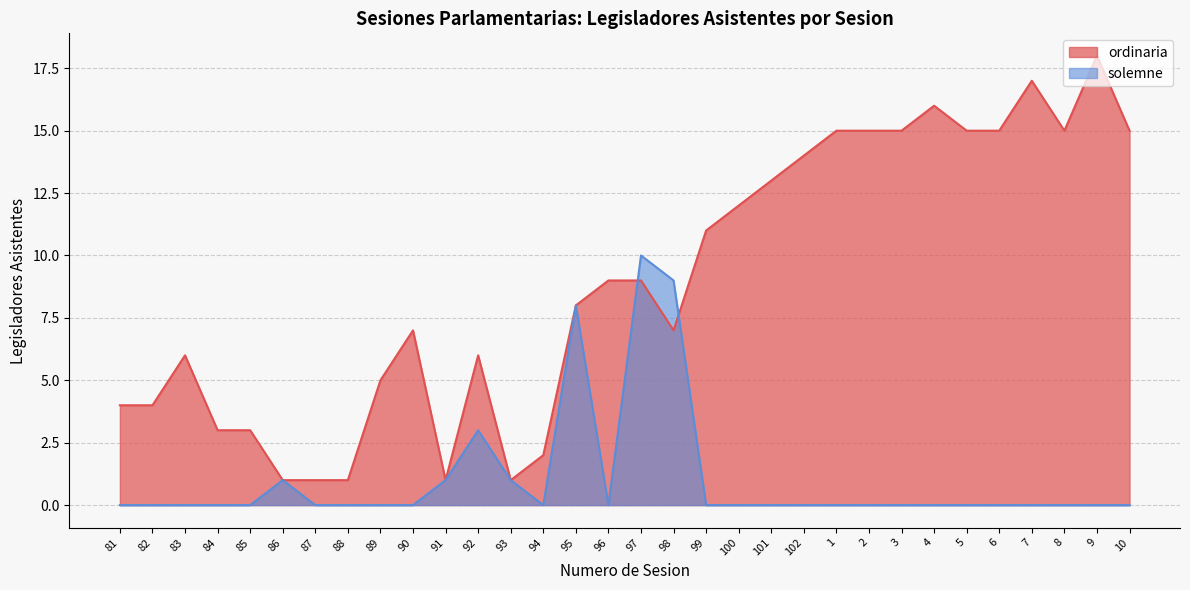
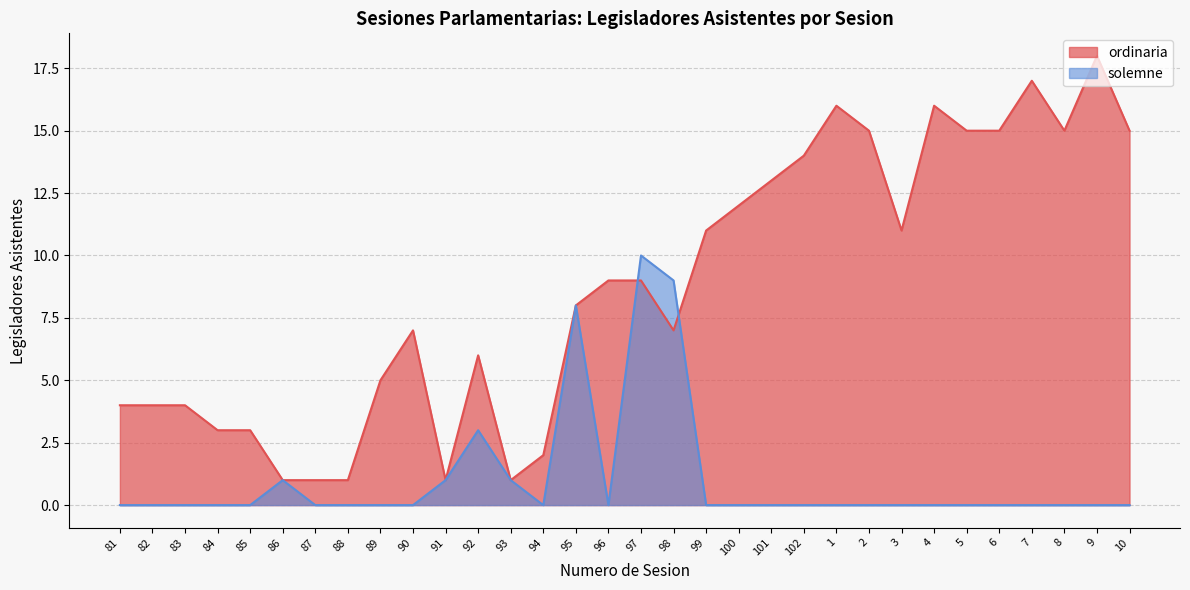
  {
    "ordinaria": {
      "81": 4,
      "82": 4,
-     "83": 6,
+     "83": 4,
      "84": 3,
      "85": 3,
      "87": 1,
      "88": 1,
      "89": 5,
      "90": 7,
      "92": 6,
      "94": 2,
      "96": 9,
      "97": 9,
      "98": 7,
      "99": 11,
      "100": 12,
      "101": 13,
      "102": 14,
-     "1": 15,
+     "1": 16,
      "2": 15,
-     "3": 15,
+     "3": 11,
      "4": 16,
      "5": 15,
      "6": 15,
      "7": 17,
      "8": 15,
      "10": 15
    },
    "solemne": {
      "81": 0,
      "82": 0,
      "83": 0,
      "84": 0,
      "85": 0,
      "87": 0,
      "88": 0,
      "89": 0,
      "90": 0,
      "92": 3,
      "94": 0,
      "96": 0,
      "97": 10,
      "98": 9,
      "99": 0,
      "100": 0,
      "101": 0,
      "102": 0,
      "1": 0,
      "2": 0,
      "3": 0,
      "4": 0,
      "5": 0,
      "6": 0,
      "7": 0,
      "8": 0,
      "9": 0,
      "10": 0
    }
  }
